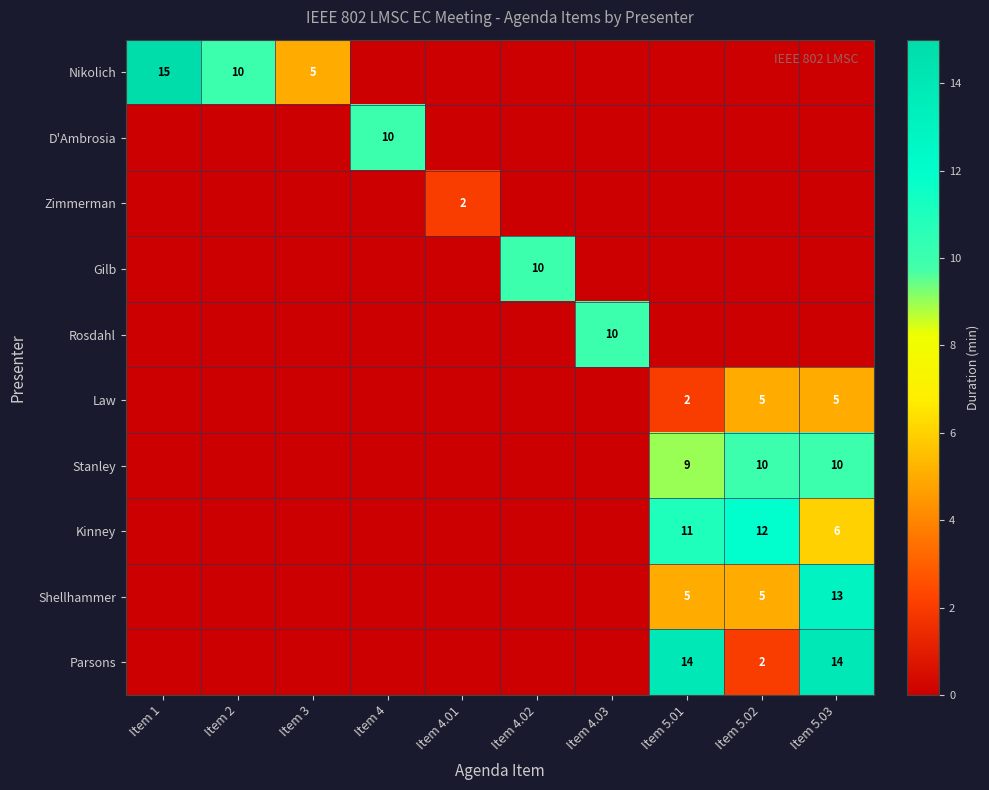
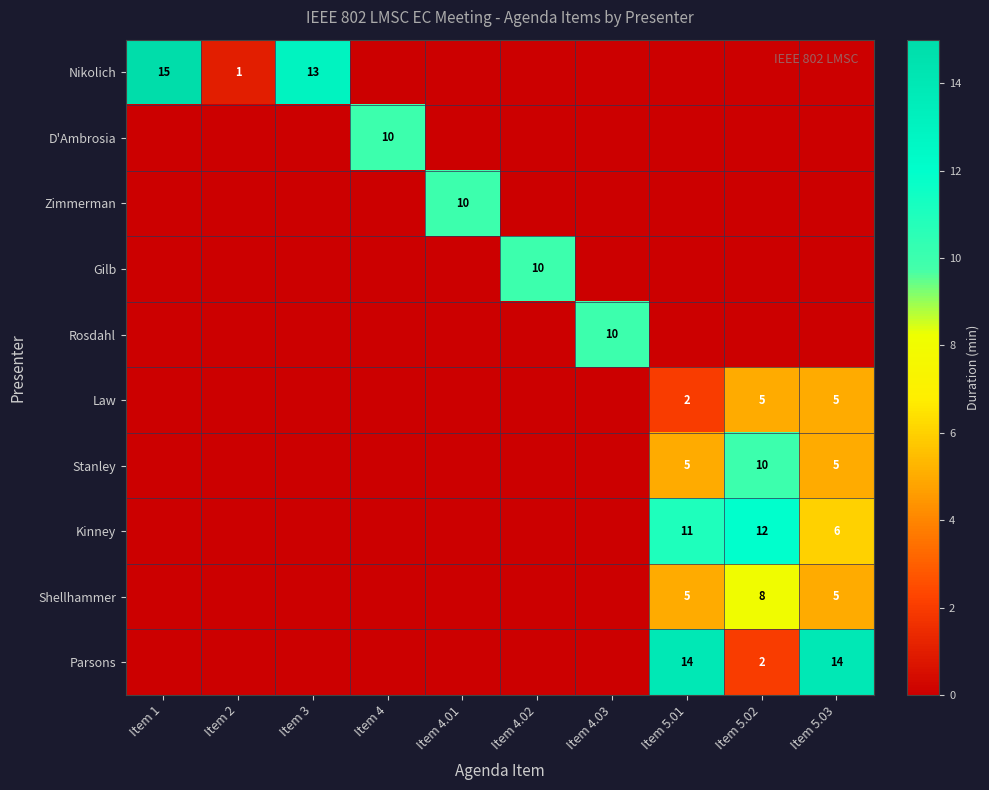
  {
    "Nikolich": {
      "Item 1": 15,
-     "Item 2": 10,
-     "Item 3": 5,
+     "Item 2": 1,
+     "Item 3": 13,
      "Item 5.03": 802
    },
    "D'Ambrosia": {
      "Item 4": 10
    },
    "Zimmerman": {
-     "Item 4.01": 2
+     "Item 4.01": 10
    },
    "Gilb": {
      "Item 4.02": 10
    },
    "Rosdahl": {
      "Item 4.03": 10
    },
    "Law": {
      "Item 5.01": 2,
      "Item 5.02": 5,
      "Item 5.03": 5
    },
    "Stanley": {
-     "Item 5.01": 9,
+     "Item 5.01": 5,
      "Item 5.02": 10,
-     "Item 5.03": 10
+     "Item 5.03": 5
    },
    "Kinney": {
      "Item 5.01": 11,
      "Item 5.02": 12,
      "Item 5.03": 6
    },
    "Shellhammer": {
      "Item 5.01": 5,
-     "Item 5.02": 5,
-     "Item 5.03": 13
+     "Item 5.02": 8,
+     "Item 5.03": 5
    },
    "Parsons": {
      "Item 5.01": 14,
      "Item 5.02": 2,
      "Item 5.03": 14
    }
  }
